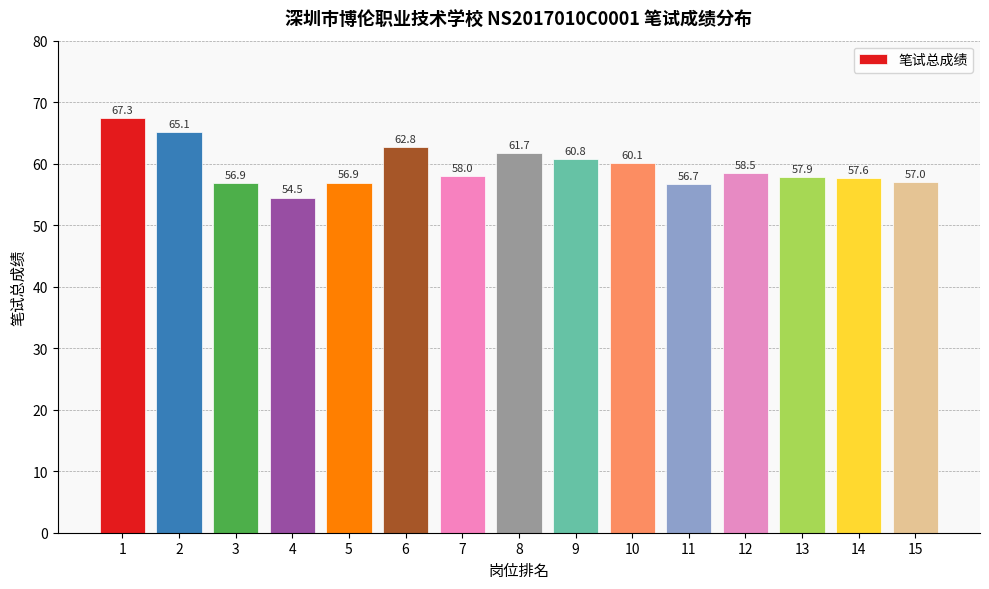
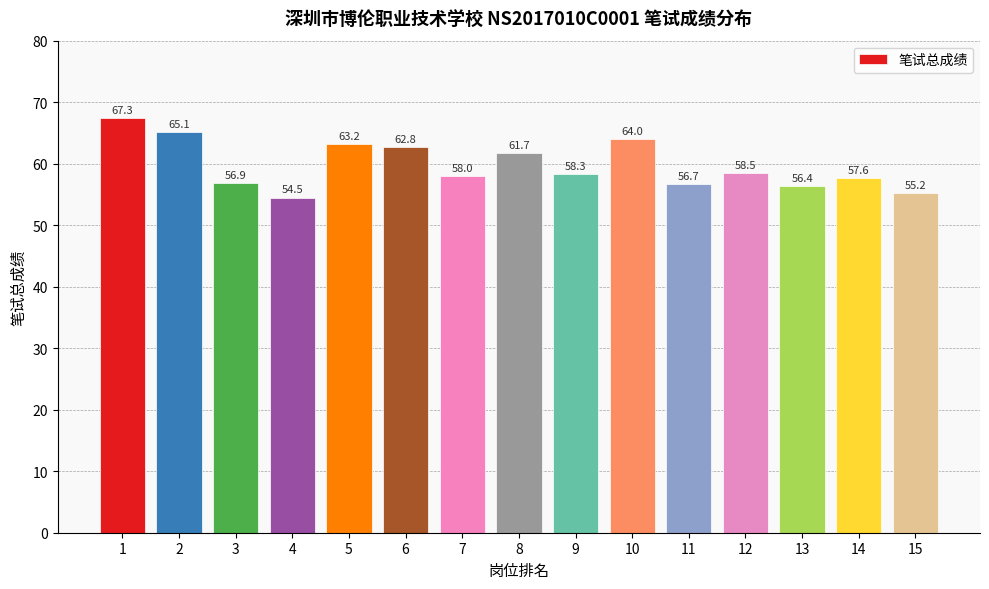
  {
    "1": 67.3,
    "2": 65.1,
    "3": 56.9,
    "4": 54.5,
-   "5": 56.9,
+   "5": 63.2,
    "6": 62.8,
    "7": 58.0,
    "8": 61.7,
-   "9": 60.8,
-   "10": 60.1,
+   "9": 58.3,
+   "10": 64.0,
    "11": 56.7,
    "12": 58.5,
-   "13": 57.9,
+   "13": 56.4,
    "14": 57.6,
-   "15": 57.0
+   "15": 55.2
  }
